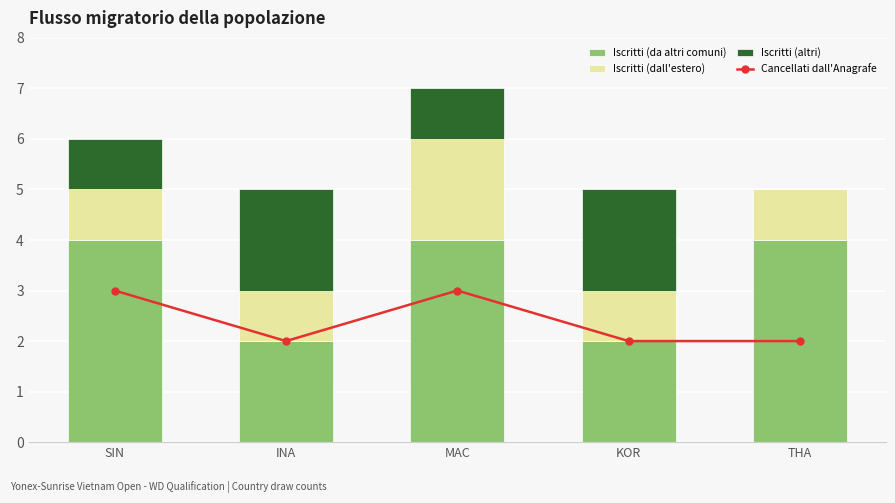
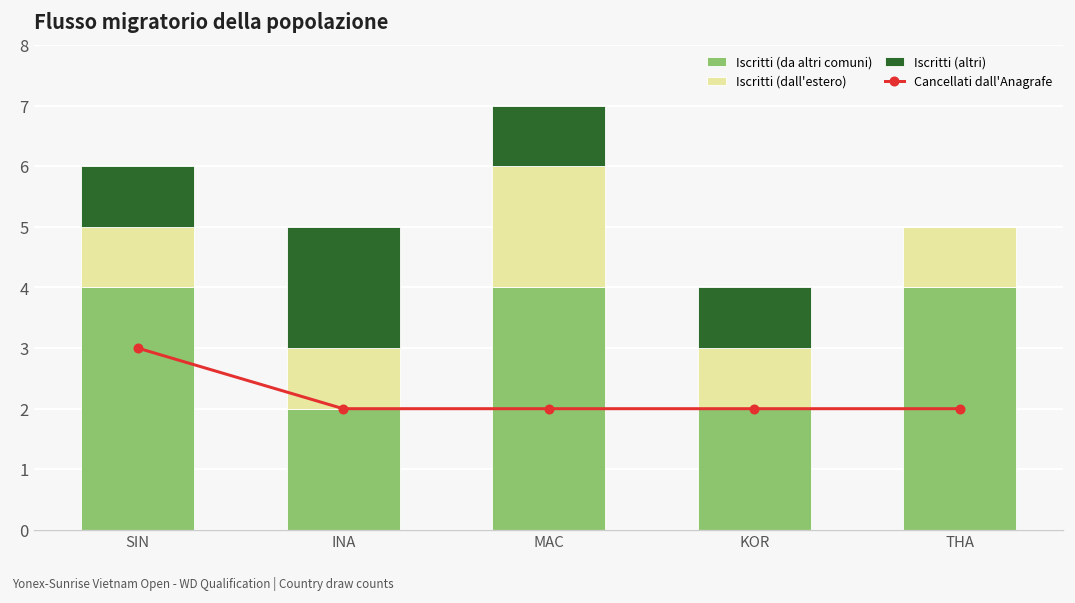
  {
    "Cancellati dall'Anagrafe": {
      "SIN": 3,
      "INA": 2,
-     "MAC": 3,
+     "MAC": 2,
      "KOR": 2,
      "THA": 2
    },
    "Iscritti (da altri comuni)": {
      "SIN": 4,
      "INA": 2,
      "MAC": 4,
      "KOR": 2,
      "THA": 4
    },
    "Iscritti (dall'estero)": {
      "SIN": 1,
      "INA": 1,
      "MAC": 2,
      "KOR": 1,
      "THA": 1
    },
    "Iscritti (altri)": {
      "SIN": 1,
      "INA": 2,
      "MAC": 1,
-     "KOR": 2,
+     "KOR": 1,
      "THA": 0
    }
  }
